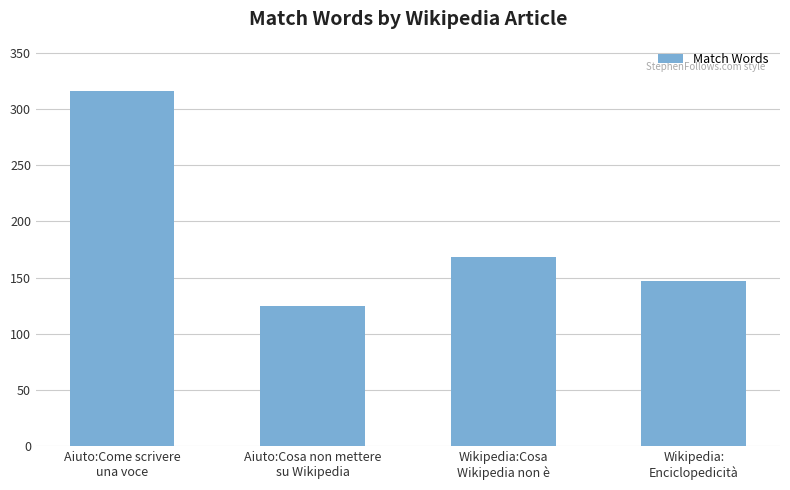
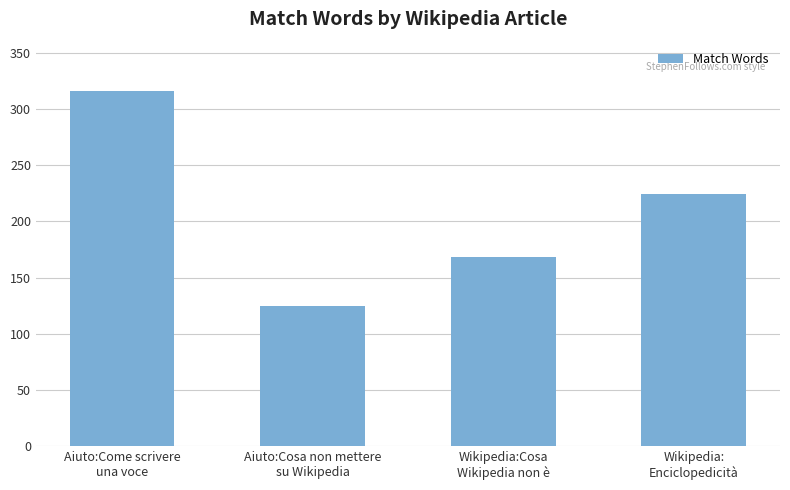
  {
    "Aiuto:Come scrivere una voce": 316,
    "Aiuto:Cosa non mettere su Wikipedia": 125,
    "Wikipedia:Cosa Wikipedia non è": 168,
-   "Wikipedia: Enciclopedicità": 147
+   "Wikipedia: Enciclopedicità": 224
  }
